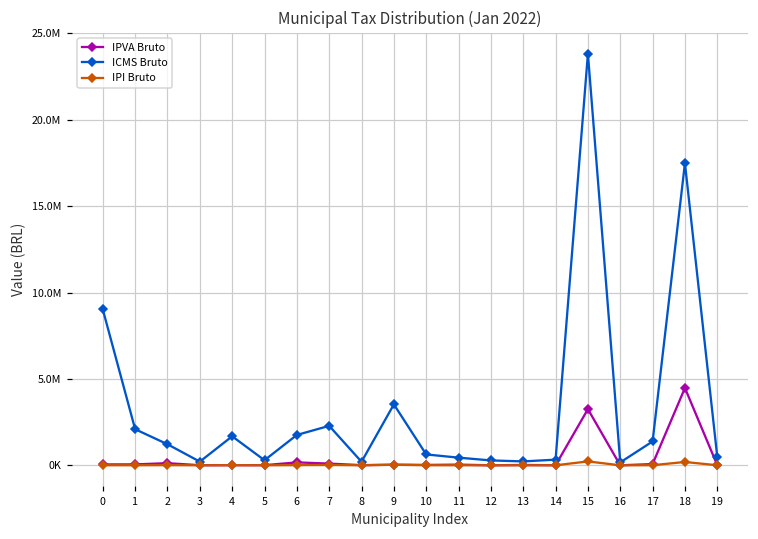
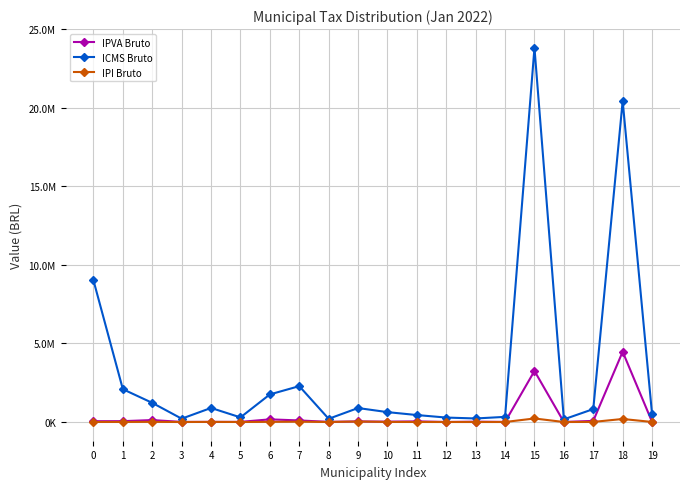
  {
    "IPVA Bruto": {
      "15": 3300000,
      "18": 4500000
    },
    "ICMS Bruto": {
      "0": 9000000,
      "1": 2100000,
      "2": 1200000,
      "3": 200000,
-     "4": 1700000,
+     "4": 900000,
      "5": 300000,
      "6": 1800000,
      "7": 2300000,
      "8": 200000,
-     "9": 3500000,
+     "9": 900000,
      "10": 600000,
      "11": 400000,
      "12": 300000,
      "13": 200000,
      "14": 300000,
      "15": 23800000,
      "16": 200000,
-     "17": 1400000,
-     "18": 17500000,
+     "17": 800000,
+     "18": 20400000,
      "19": 500000
    },
    "IPI Bruto": {
      "15": 200000,
      "18": 200000
    }
  }
